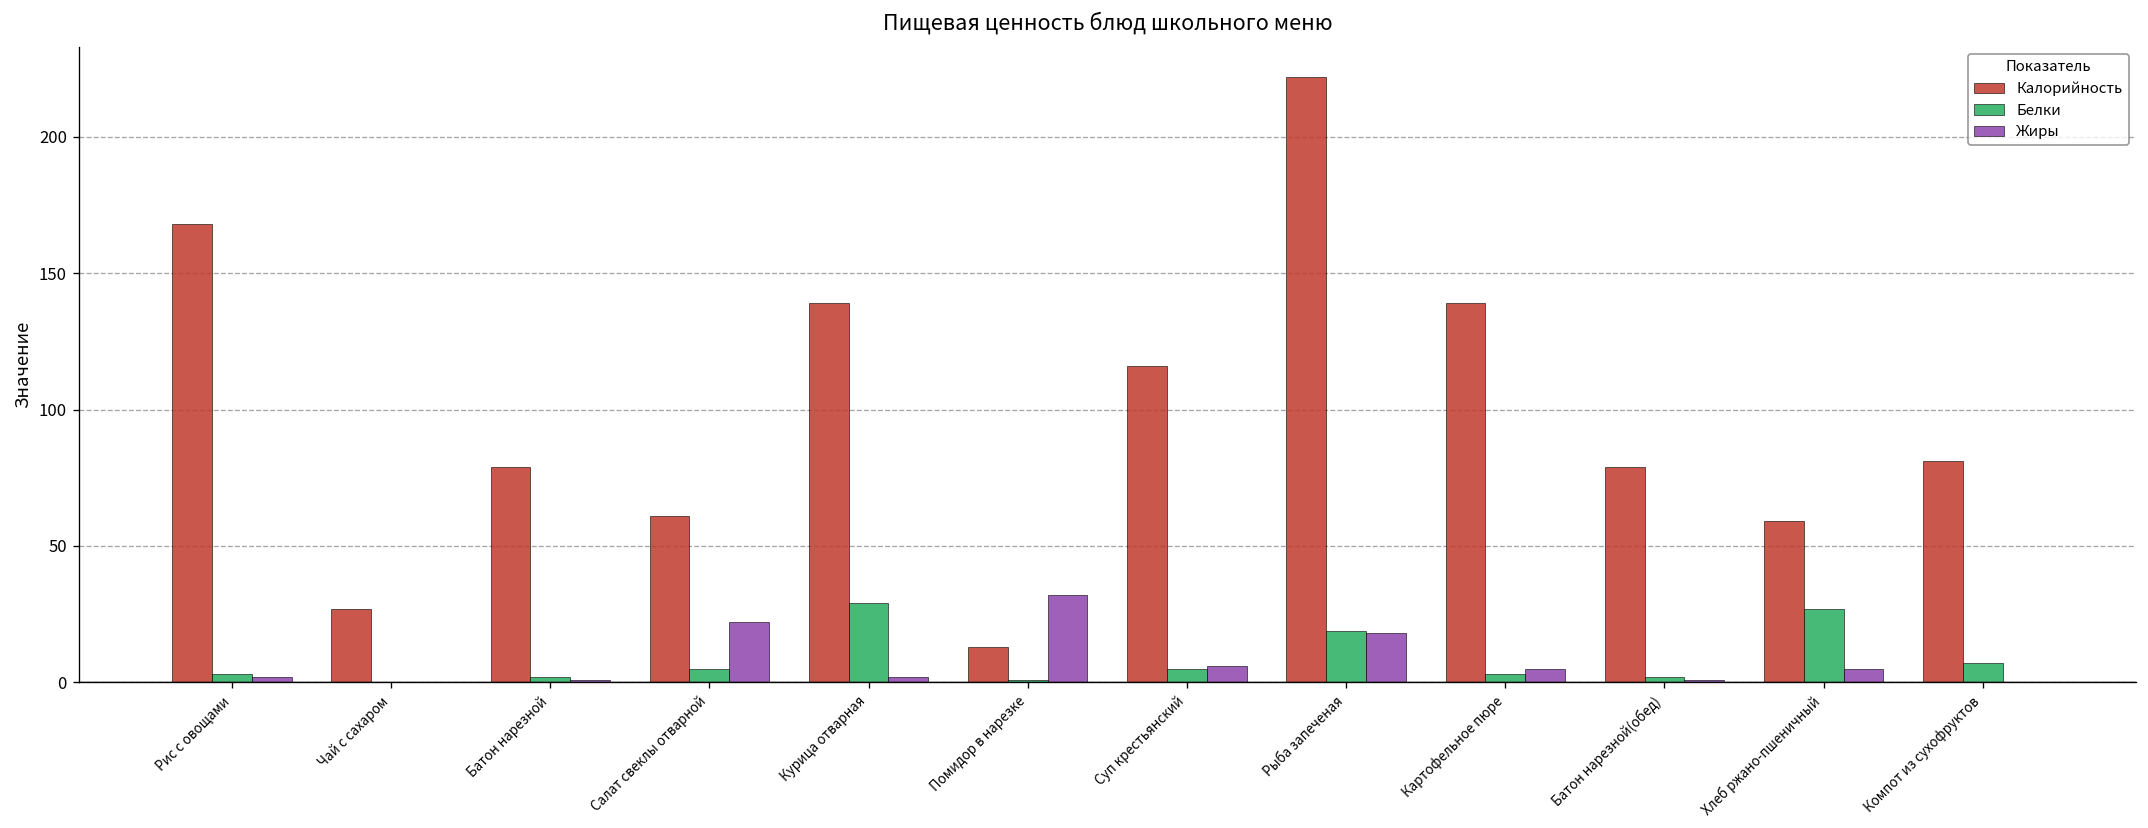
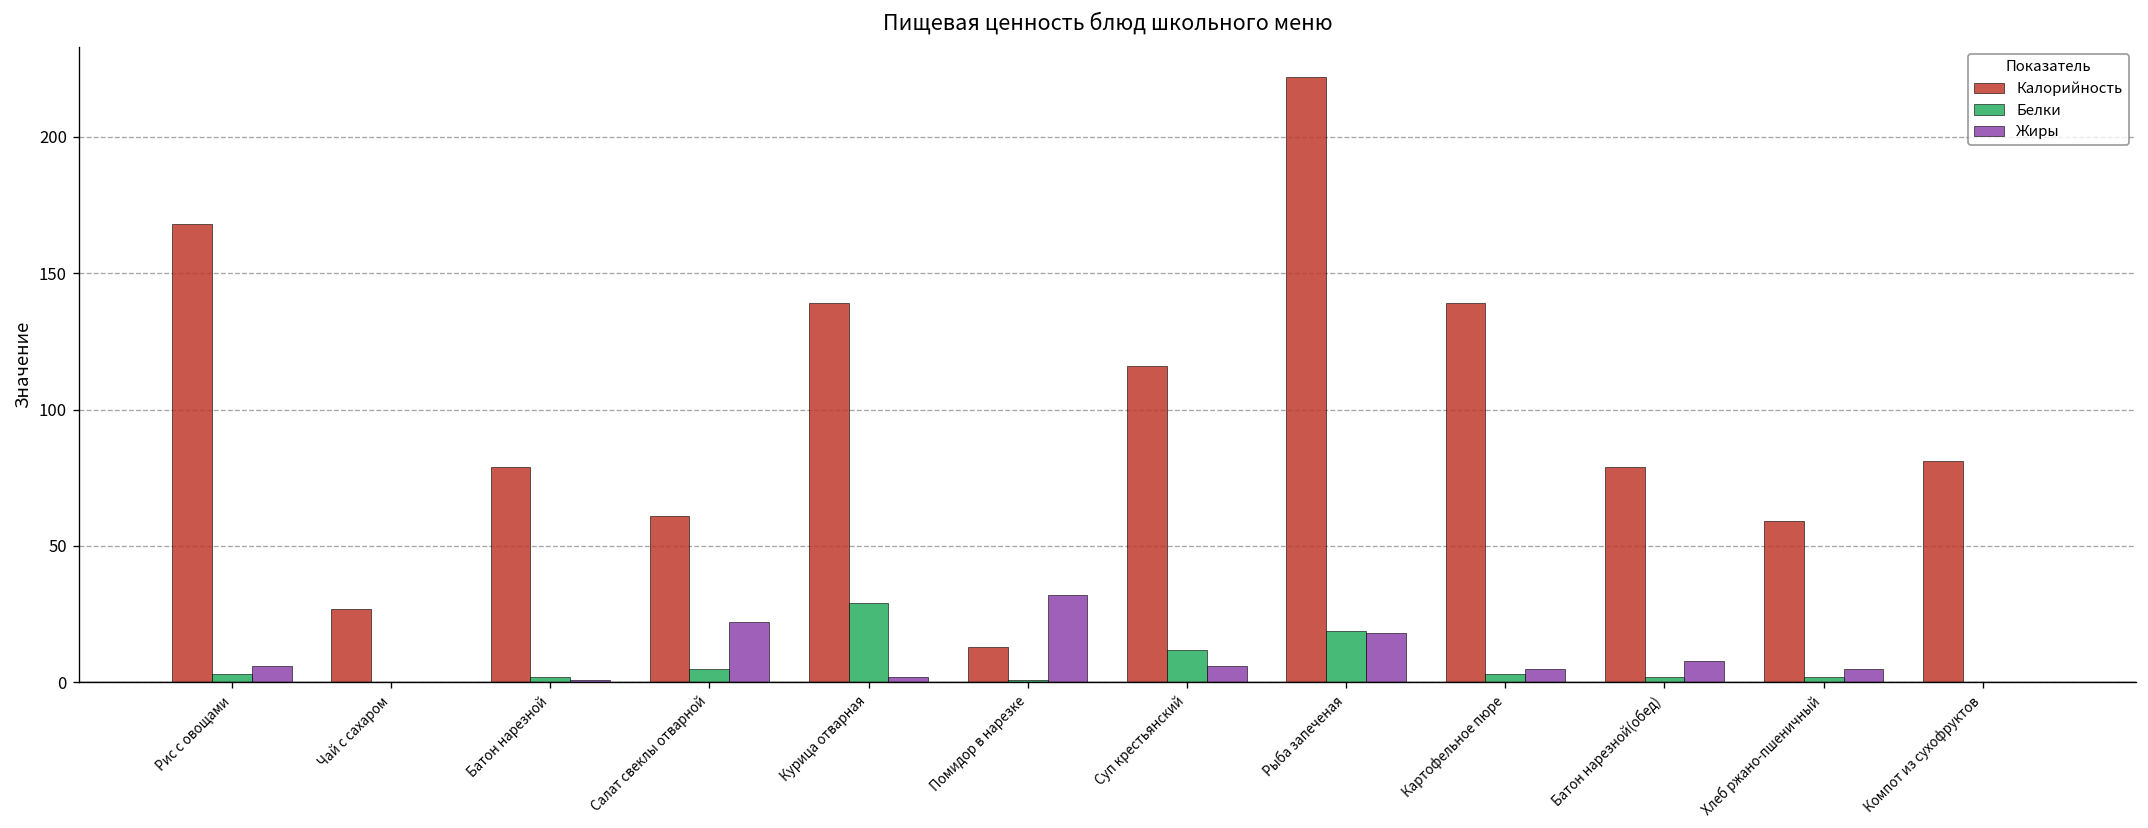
  {
    "Калорийность": {
      "Рис с овощами": 168,
      "Чай с сахаром": 27,
      "Батон нарезной": 79,
      "Салат свеклы отварной": 61,
      "Курица отварная": 139,
      "Помидор в нарезке": 13,
      "Суп крестьянский": 116,
      "Рыба запеченая": 222,
      "Картофельное пюре": 139,
      "Батон нарезной(обед)": 79,
      "Хлеб ржано-пшеничный": 59,
      "Компот из сухофруктов": 81
    },
    "Белки": {
      "Рис с овощами": 3,
      "Чай с сахаром": 0,
      "Батон нарезной": 2,
      "Салат свеклы отварной": 5,
      "Курица отварная": 29,
-     "Суп крестьянский": 5,
+     "Суп крестьянский": 12,
      "Рыба запеченая": 19,
      "Картофельное пюре": 3,
      "Батон нарезной(обед)": 2,
-     "Хлеб ржано-пшеничный": 27,
-     "Компот из сухофруктов": 7
+     "Хлеб ржано-пшеничный": 2,
+     "Компот из сухофруктов": 0
    },
    "Жиры": {
-     "Рис с овощами": 2,
+     "Рис с овощами": 6,
      "Чай с сахаром": 0,
      "Салат свеклы отварной": 22,
      "Курица отварная": 2,
      "Помидор в нарезке": 32,
      "Суп крестьянский": 6,
      "Рыба запеченая": 18,
      "Картофельное пюре": 5,
-     "Батон нарезной(обед)": 1,
+     "Батон нарезной(обед)": 8,
      "Хлеб ржано-пшеничный": 5,
      "Компот из сухофруктов": 0
    }
  }
